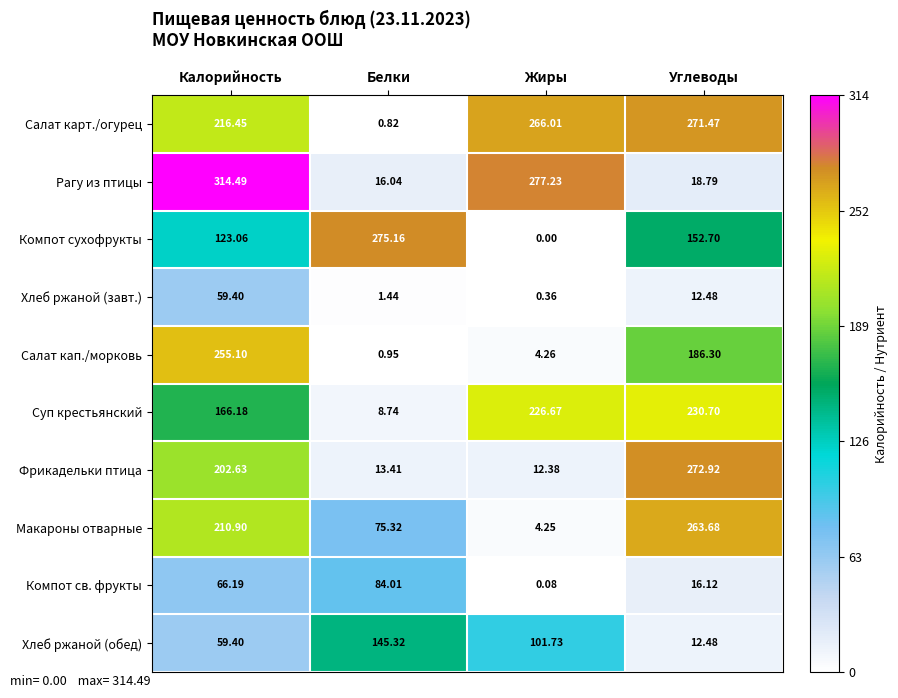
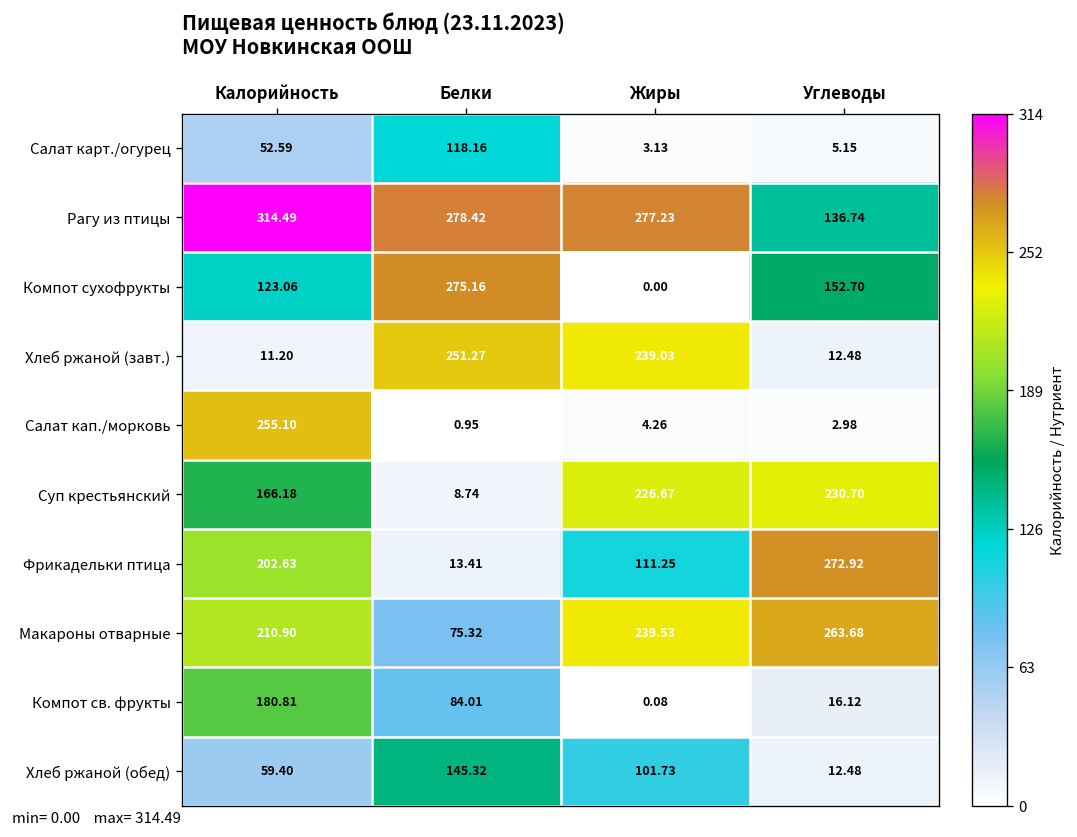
  {
    "Салат карт./огурец": {
-     "Калорийность": 216.45,
-     "Белки": 0.82,
-     "Жиры": 266.01,
-     "Углеводы": 271.47
+     "Калорийность": 52.59,
+     "Белки": 118.16,
+     "Жиры": 3.13,
+     "Углеводы": 5.15
    },
    "Рагу из птицы": {
      "Калорийность": 314.49,
-     "Белки": 16.04,
+     "Белки": 278.42,
      "Жиры": 277.23,
-     "Углеводы": 18.79
+     "Углеводы": 136.74
    },
    "Компот сухофрукты": {
      "Калорийность": 123.06,
      "Белки": 275.16,
      "Жиры": 0.00,
      "Углеводы": 152.70
    },
    "Хлеб ржаной (завт.)": {
-     "Калорийность": 59.40,
-     "Белки": 1.44,
-     "Жиры": 0.36,
+     "Калорийность": 11.20,
+     "Белки": 251.27,
+     "Жиры": 239.03,
      "Углеводы": 12.48
    },
    "Салат кап./морковь": {
      "Калорийность": 255.10,
      "Белки": 0.95,
      "Жиры": 4.26,
-     "Углеводы": 186.30
+     "Углеводы": 2.98
    },
    "Суп крестьянский": {
      "Калорийность": 166.18,
      "Белки": 8.74,
      "Жиры": 226.67,
      "Углеводы": 230.70
    },
    "Фрикадельки птица": {
      "Калорийность": 202.63,
      "Белки": 13.41,
-     "Жиры": 12.38,
+     "Жиры": 111.25,
      "Углеводы": 272.92
    },
    "Макароны отварные": {
      "Калорийность": 210.90,
      "Белки": 75.32,
-     "Жиры": 4.25,
+     "Жиры": 239.53,
      "Углеводы": 263.68
    },
    "Компот св. фрукты": {
-     "Калорийность": 66.19,
+     "Калорийность": 180.81,
      "Белки": 84.01,
      "Жиры": 0.08,
      "Углеводы": 16.12
    },
    "Хлеб ржаной (обед)": {
      "Калорийность": 59.40,
      "Белки": 145.32,
      "Жиры": 101.73,
      "Углеводы": 12.48
    }
  }
